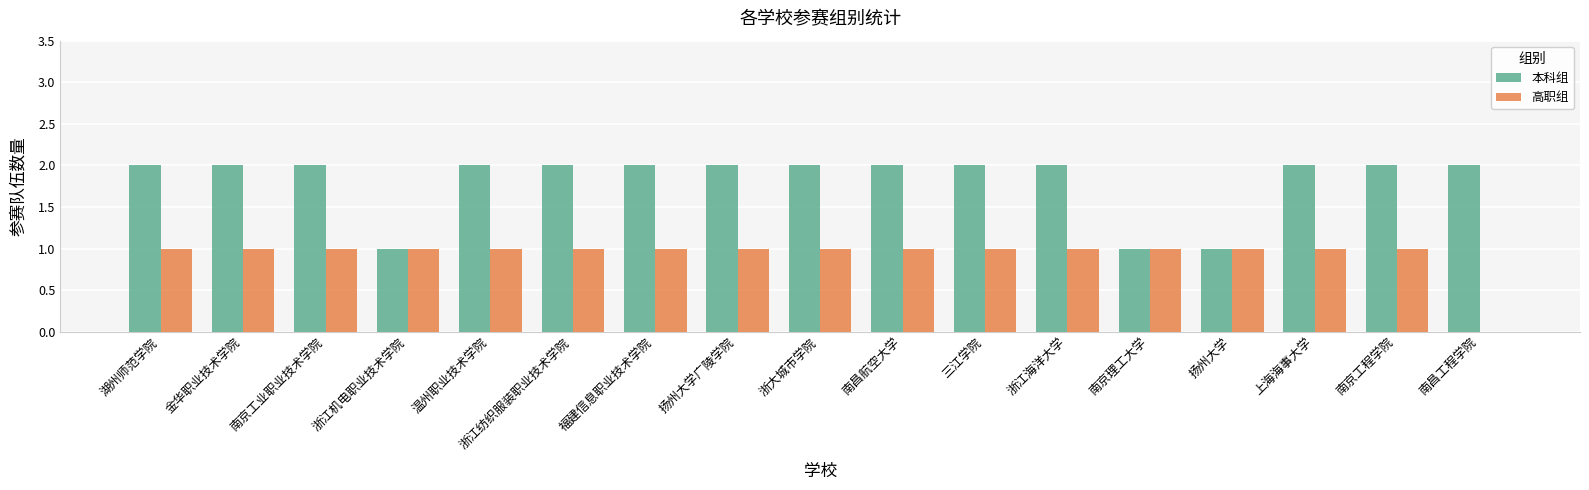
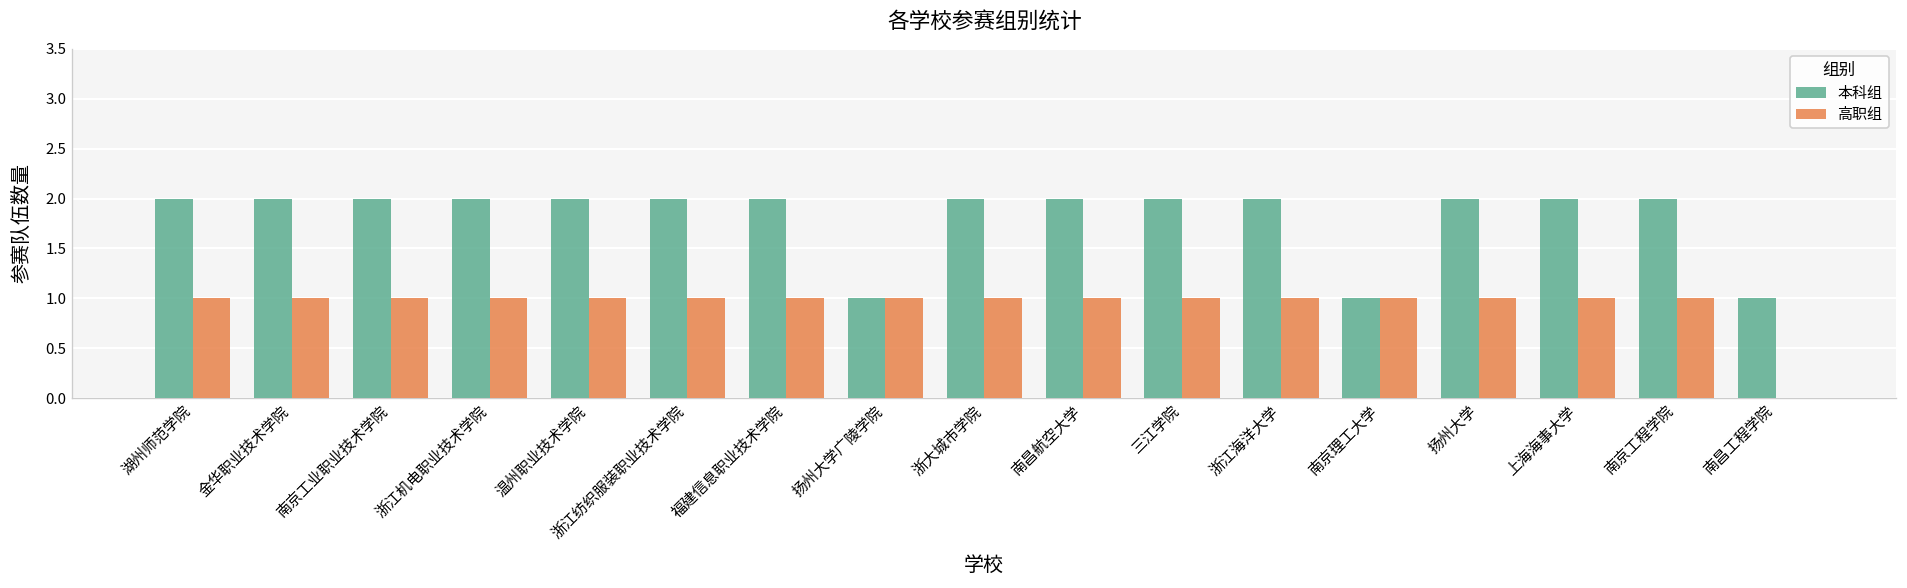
  {
    "本科组": {
      "湖州师范学院": 2,
      "金华职业技术学院": 2,
      "南京工业职业技术学院": 2,
-     "浙江机电职业技术学院": 1,
+     "浙江机电职业技术学院": 2,
      "温州职业技术学院": 2,
      "浙江纺织服装职业技术学院": 2,
      "福建信息职业技术学院": 2,
-     "扬州大学广陵学院": 2,
+     "扬州大学广陵学院": 1,
      "浙大城市学院": 2,
      "南昌航空大学": 2,
      "三江学院": 2,
      "浙江海洋大学": 2,
      "南京理工大学": 1,
-     "扬州大学": 1,
+     "扬州大学": 2,
      "上海海事大学": 2,
      "南京工程学院": 2,
-     "南昌工程学院": 2
+     "南昌工程学院": 1
    },
    "高职组": {
      "湖州师范学院": 1,
      "金华职业技术学院": 1,
      "南京工业职业技术学院": 1,
      "浙江机电职业技术学院": 1,
      "温州职业技术学院": 1,
      "浙江纺织服装职业技术学院": 1,
      "福建信息职业技术学院": 1,
      "扬州大学广陵学院": 1,
      "浙大城市学院": 1,
      "南昌航空大学": 1,
      "三江学院": 1,
      "浙江海洋大学": 1,
      "南京理工大学": 1,
      "扬州大学": 1,
      "上海海事大学": 1,
      "南京工程学院": 1,
      "南昌工程学院": 0
    }
  }
